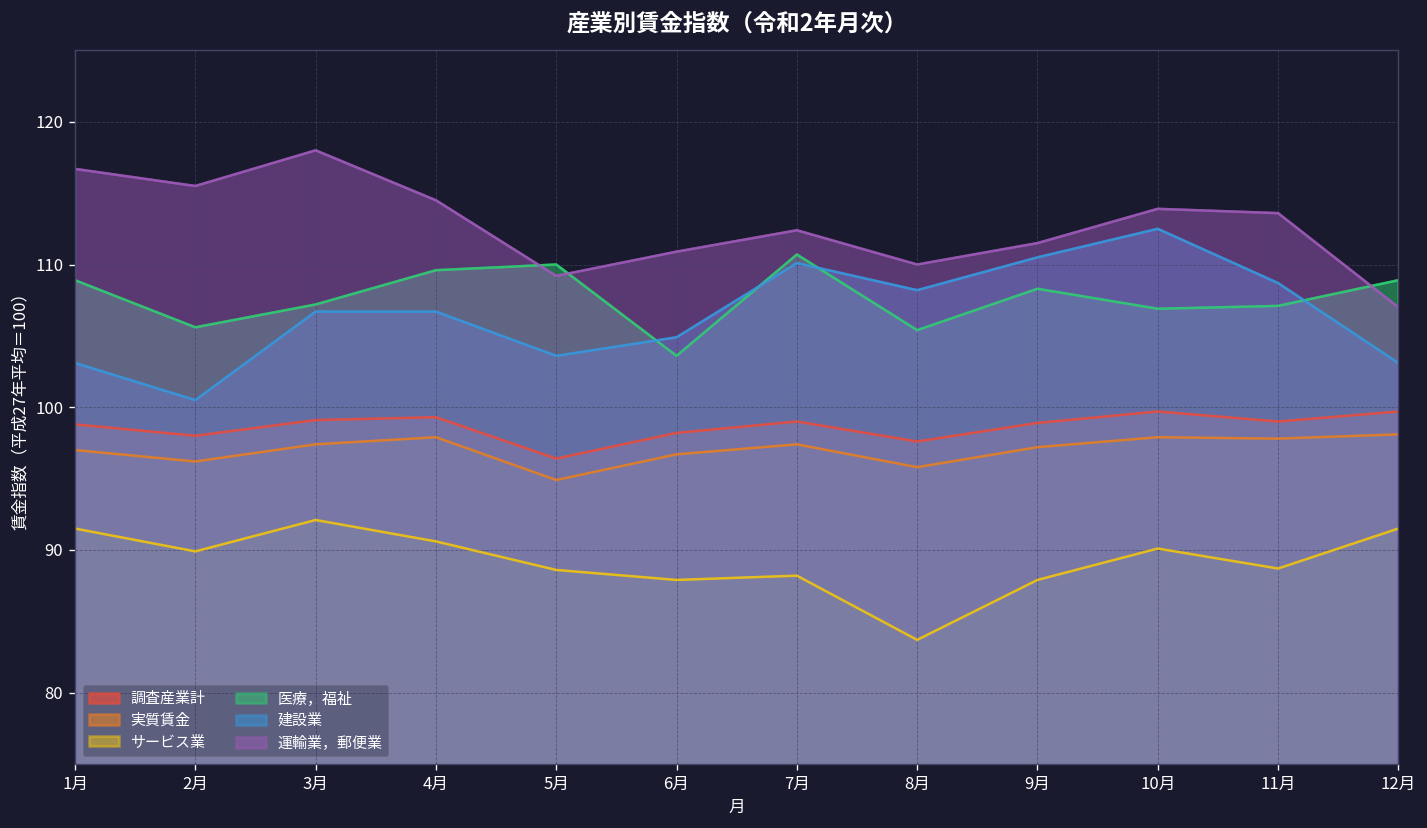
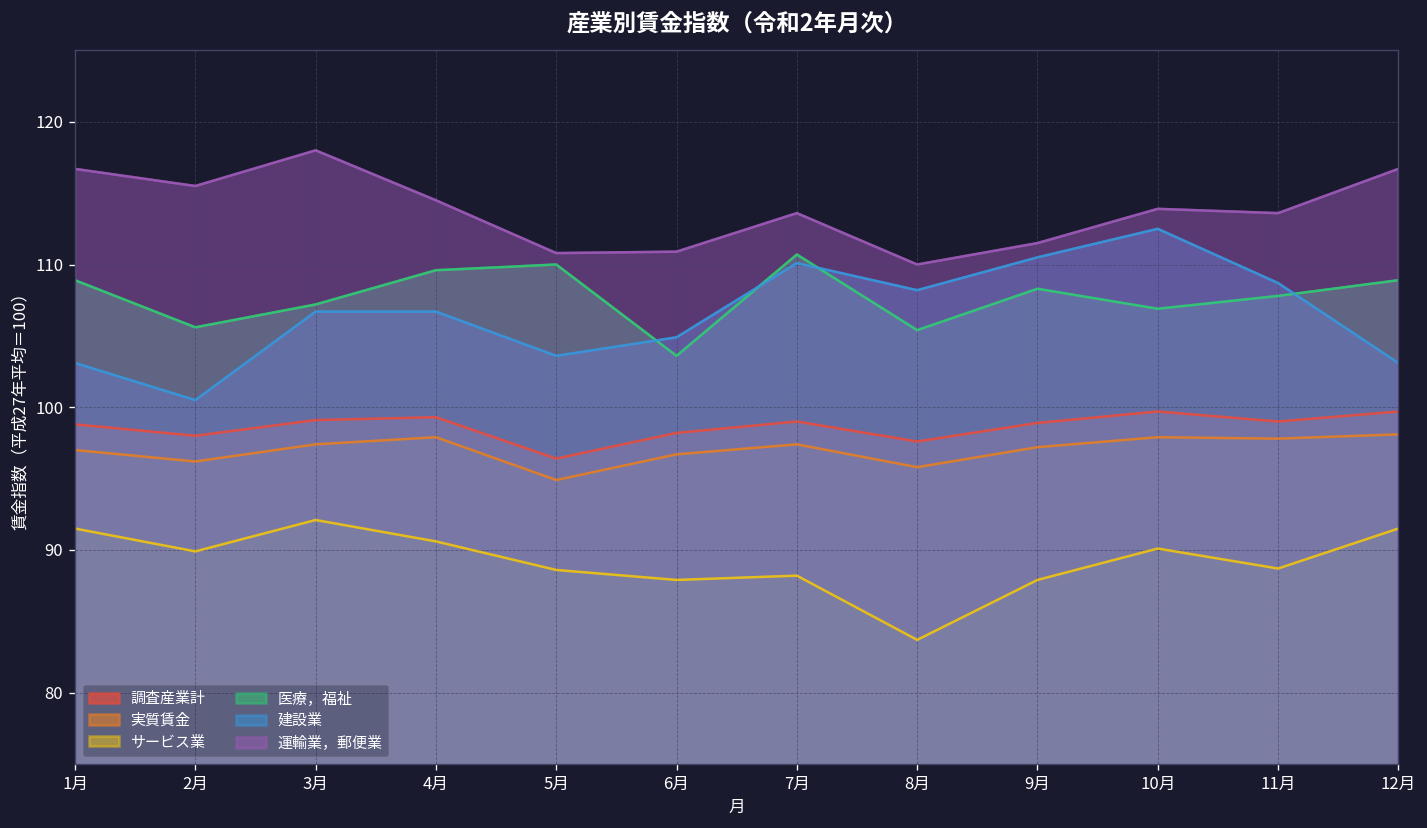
  {
    "医療，福祉": {
      "1月": 108.9,
      "2月": 105.6,
      "3月": 107.2,
      "4月": 109.6,
      "5月": 110.0,
      "6月": 103.6,
      "7月": 110.7,
      "8月": 105.4,
      "9月": 108.3,
      "10月": 106.9,
-     "11月": 107.1,
+     "11月": 107.8,
      "12月": 108.9
    },
    "建設業": {
      "1月": 103.1,
      "2月": 100.5,
      "3月": 106.7,
      "4月": 106.7,
      "5月": 103.6,
      "6月": 104.9,
      "7月": 110.1,
      "8月": 108.2,
      "9月": 110.5,
      "10月": 112.5,
      "11月": 108.7,
      "12月": 103.1
    },
    "運輸業，郵便業": {
      "1月": 116.7,
      "2月": 115.5,
      "3月": 118.0,
      "4月": 114.5,
-     "5月": 109.2,
+     "5月": 110.8,
      "6月": 110.9,
-     "7月": 112.4,
+     "7月": 113.6,
      "8月": 110.0,
      "9月": 111.5,
      "10月": 113.9,
      "11月": 113.6,
-     "12月": 107.0
+     "12月": 116.7
    }
  }
